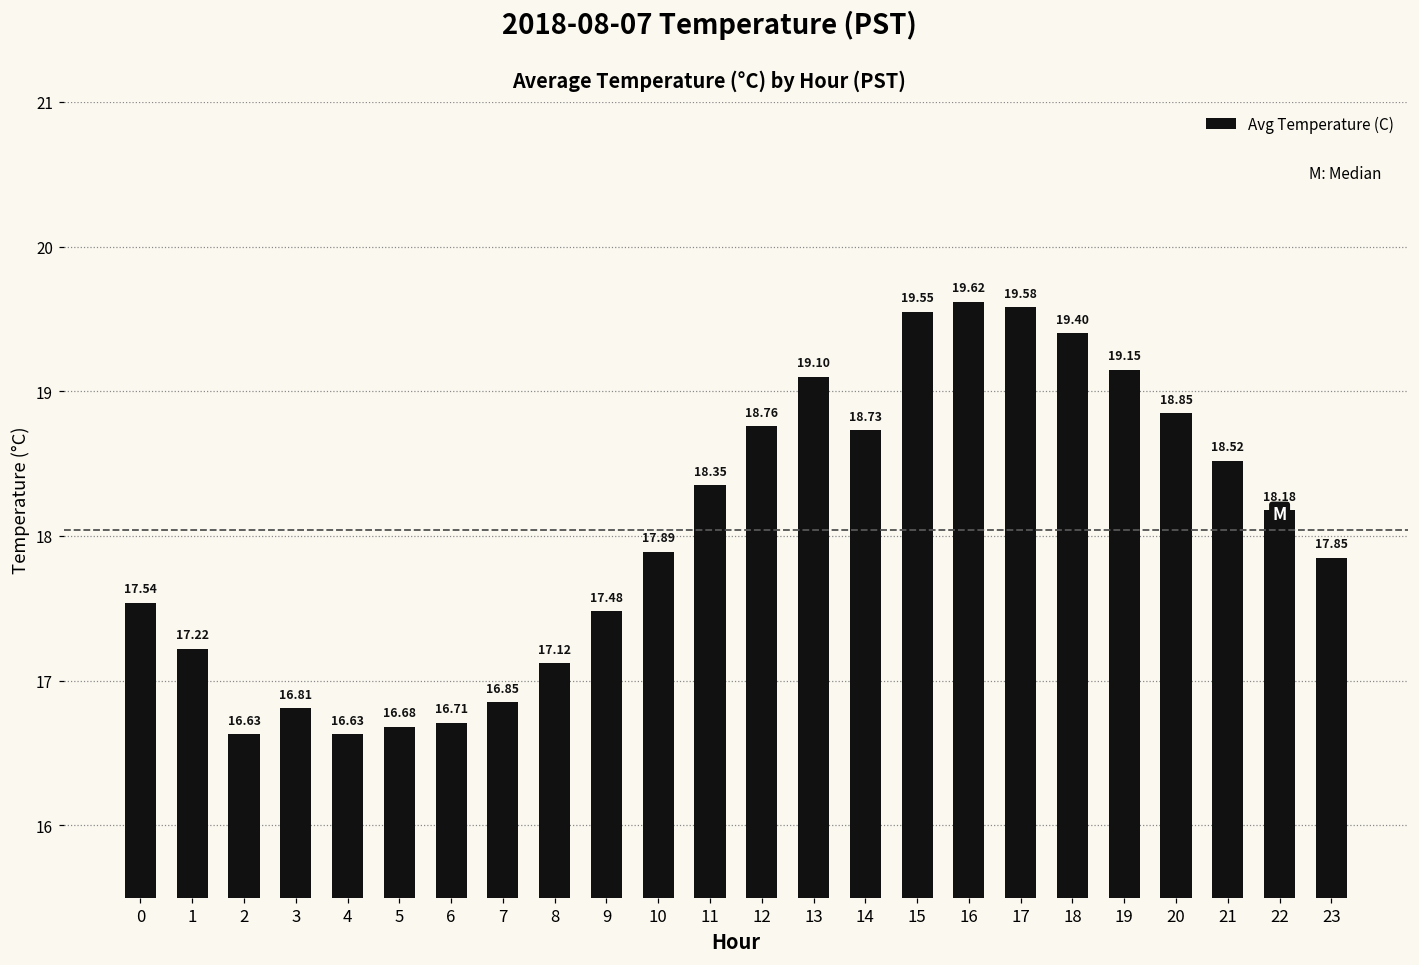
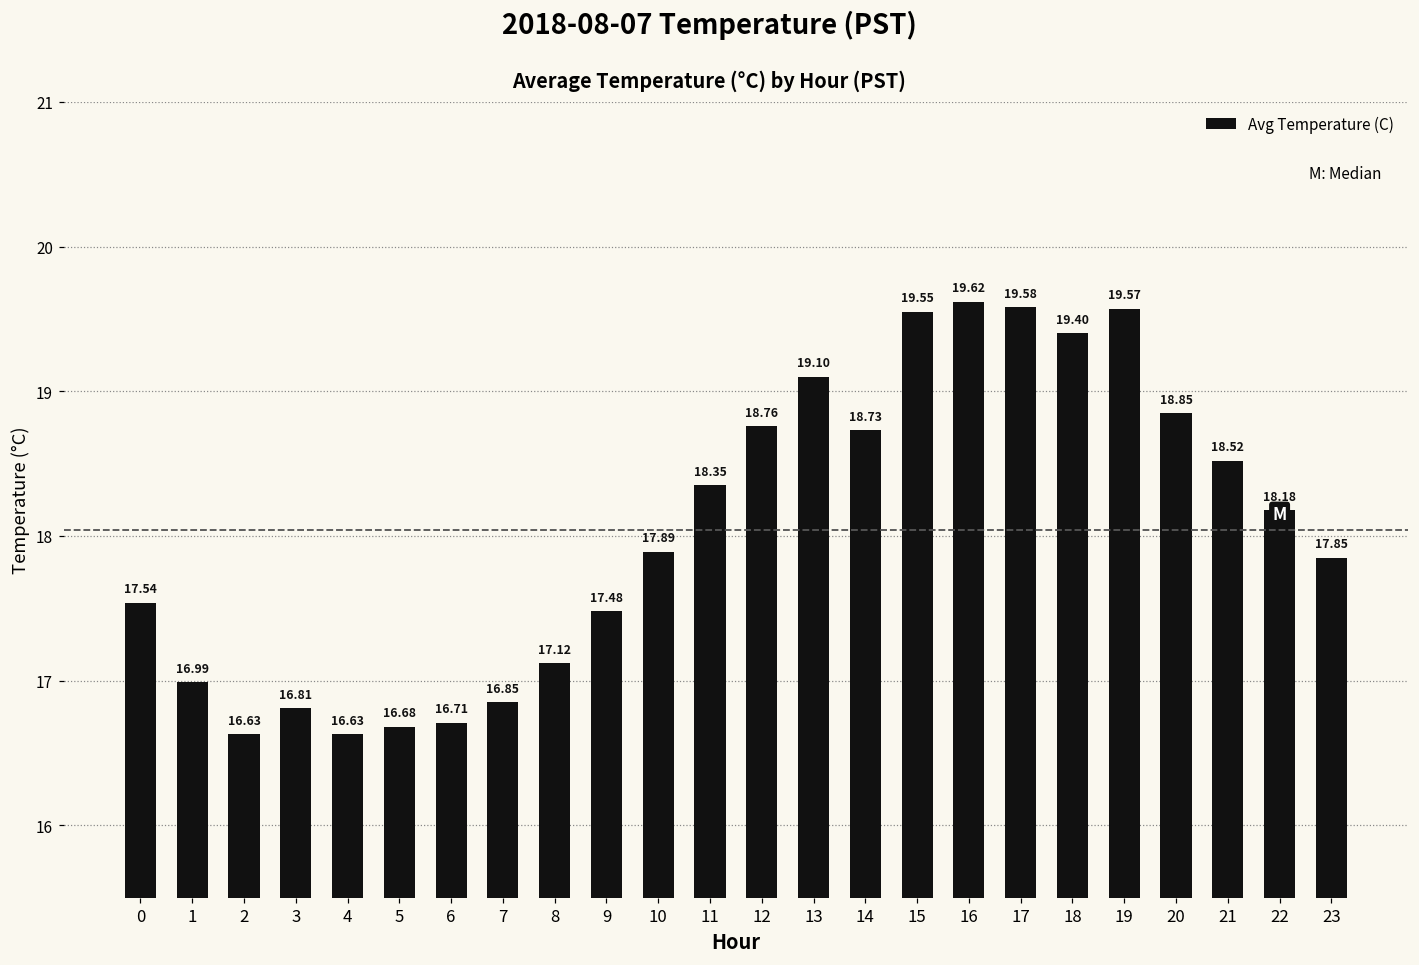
  {
    "0": 17.54,
-   "1": 17.22,
+   "1": 16.99,
    "2": 16.63,
    "3": 16.81,
    "4": 16.63,
    "5": 16.68,
    "6": 16.71,
    "7": 16.85,
    "8": 17.12,
    "9": 17.48,
    "10": 17.89,
    "11": 18.35,
    "12": 18.76,
    "13": 19.10,
    "14": 18.73,
    "15": 19.55,
    "16": 19.62,
    "17": 19.58,
    "18": 19.40,
-   "19": 19.15,
+   "19": 19.57,
    "20": 18.85,
    "21": 18.52,
    "23": 17.85
  }
